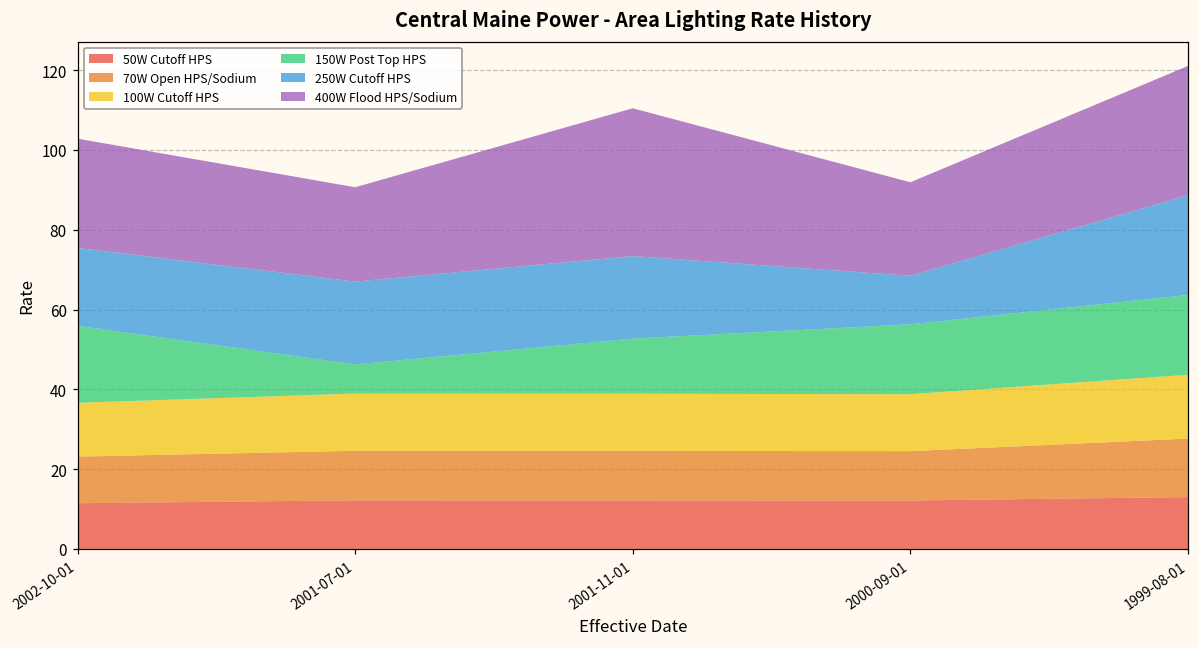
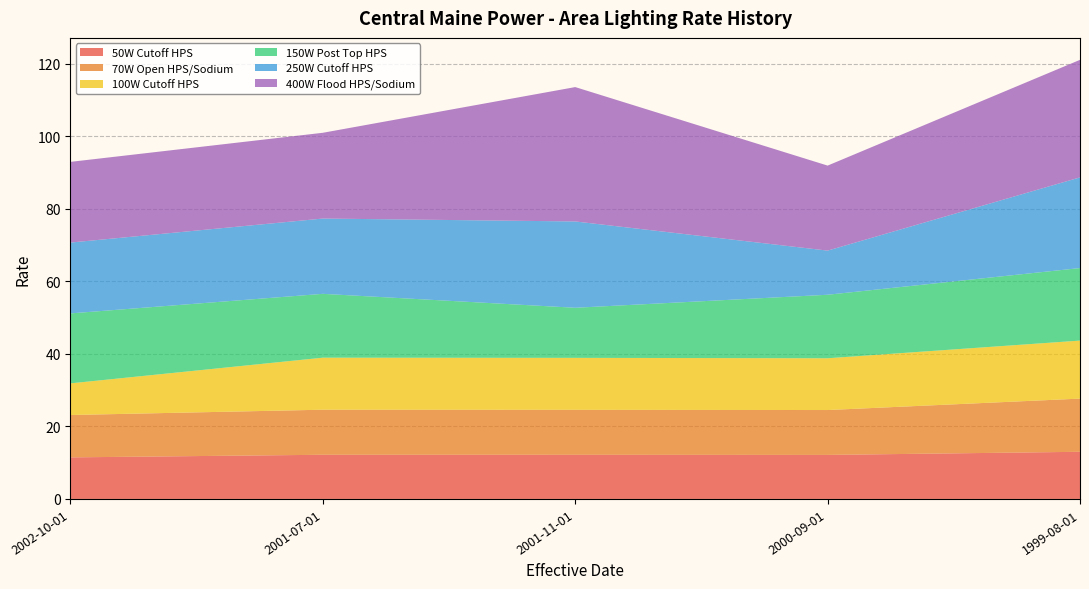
  {
    "100W Cutoff HPS": {
-     "2002-10-01": 13,
+     "2002-10-01": 9,
      "2001-07-01": 14,
      "2001-11-01": 14,
      "2000-09-01": 14,
      "1999-08-01": 16
    },
    "150W Post Top HPS": {
      "2002-10-01": 19,
-     "2001-07-01": 7,
+     "2001-07-01": 18,
      "2001-11-01": 14,
      "2000-09-01": 18,
      "1999-08-01": 20
    },
    "250W Cutoff HPS": {
      "2002-10-01": 20,
      "2001-07-01": 21,
-     "2001-11-01": 21,
+     "2001-11-01": 24,
      "2000-09-01": 12,
      "1999-08-01": 25
    },
    "400W Flood HPS/Sodium": {
-     "2002-10-01": 27,
+     "2002-10-01": 22,
      "2001-07-01": 24,
      "2001-11-01": 37,
      "2000-09-01": 23,
      "1999-08-01": 32
    }
  }
